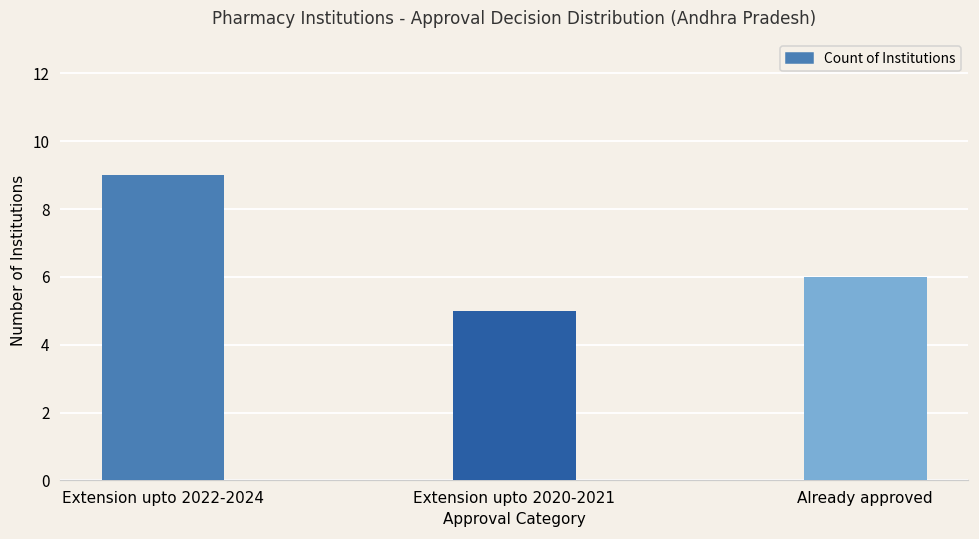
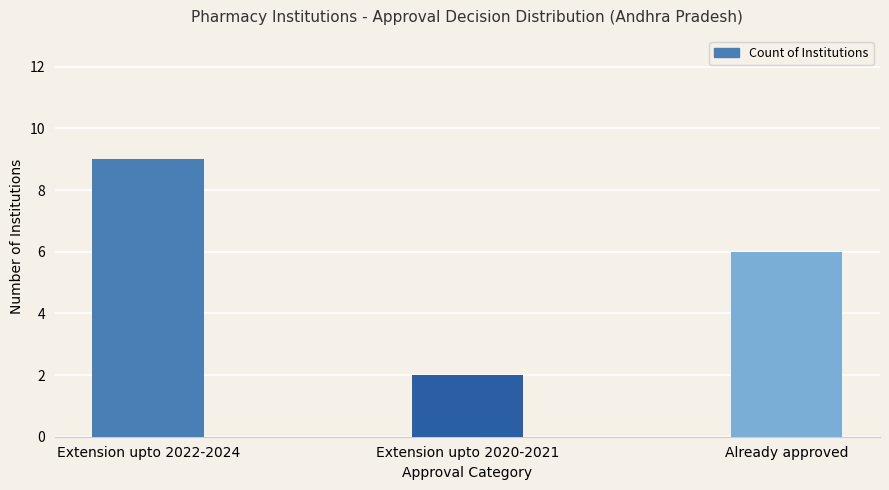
  {
    "Extension upto 2022-2024": 9,
-   "Extension upto 2020-2021": 5,
+   "Extension upto 2020-2021": 2,
    "Already approved": 6
  }
